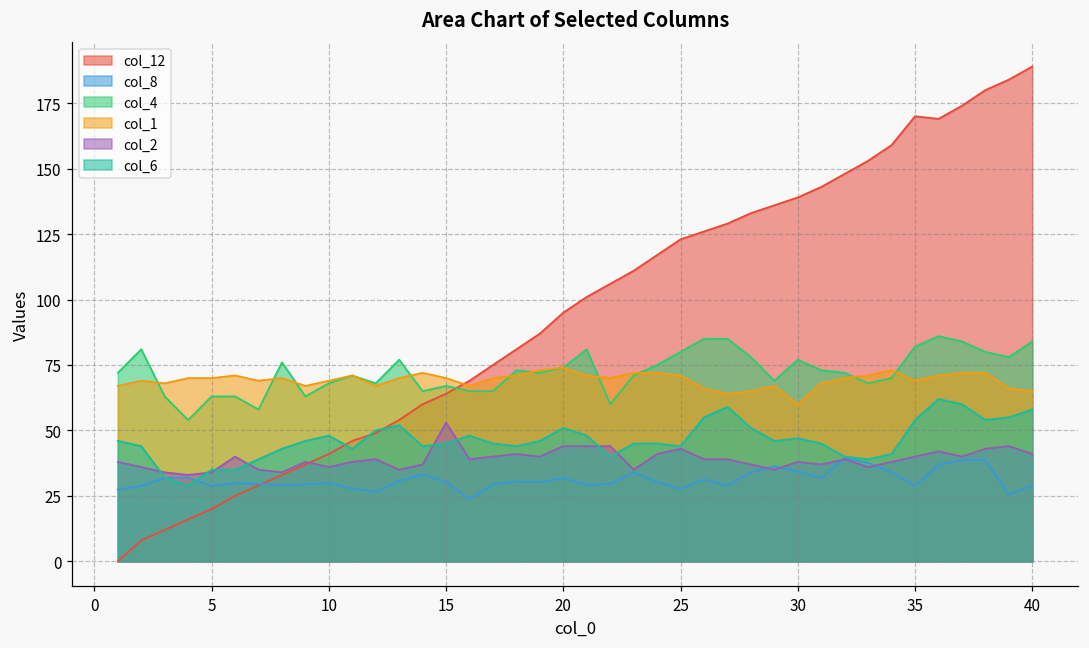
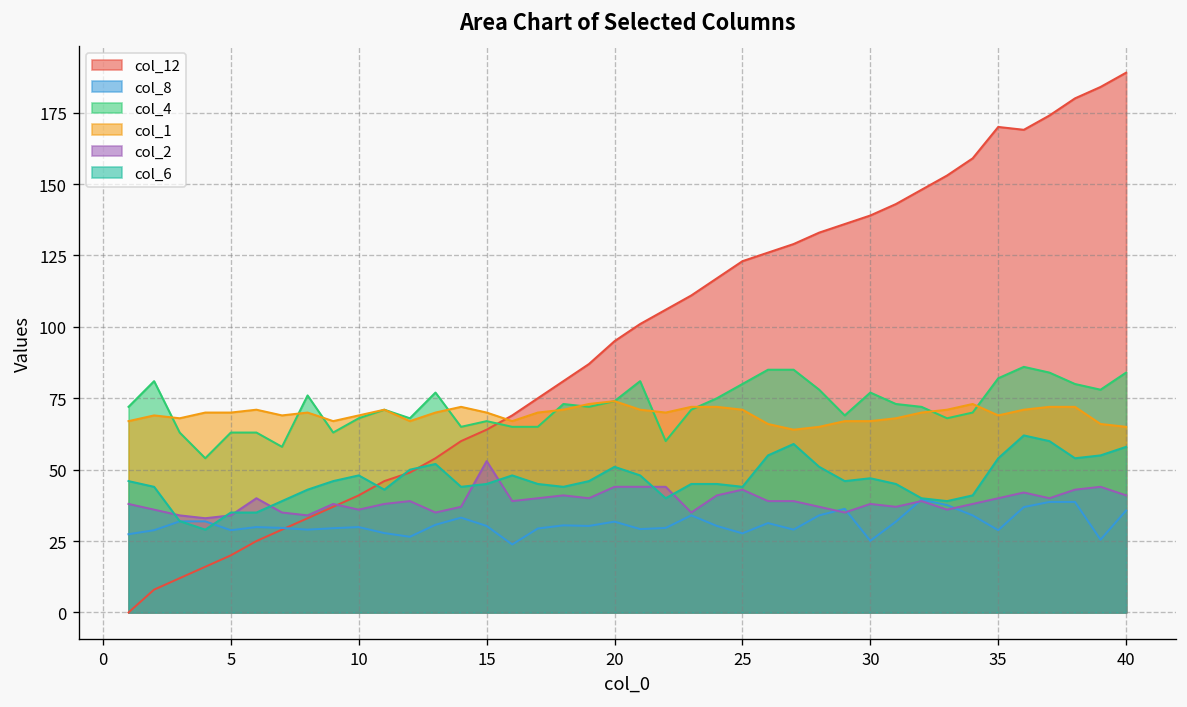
  {
    "col_12": {
      "5": 20,
      "10": 41,
      "15": 64,
      "20": 95,
      "25": 123,
      "30": 139,
      "35": 170,
      "40": 189
    },
    "col_8": {
      "5": 29,
      "10": 30,
      "15": 30,
      "20": 32,
      "25": 28,
-     "30": 34,
+     "30": 25,
      "35": 29,
-     "40": 29
+     "40": 36
    },
    "col_1": {
      "5": 70,
      "15": 70,
      "25": 71,
-     "30": 60,
+     "30": 67,
      "35": 69,
      "40": 65
    },
    "col_2": {
      "10": 36,
      "15": 53,
      "20": 44,
      "30": 38,
      "35": 40,
      "40": 41
    }
  }
